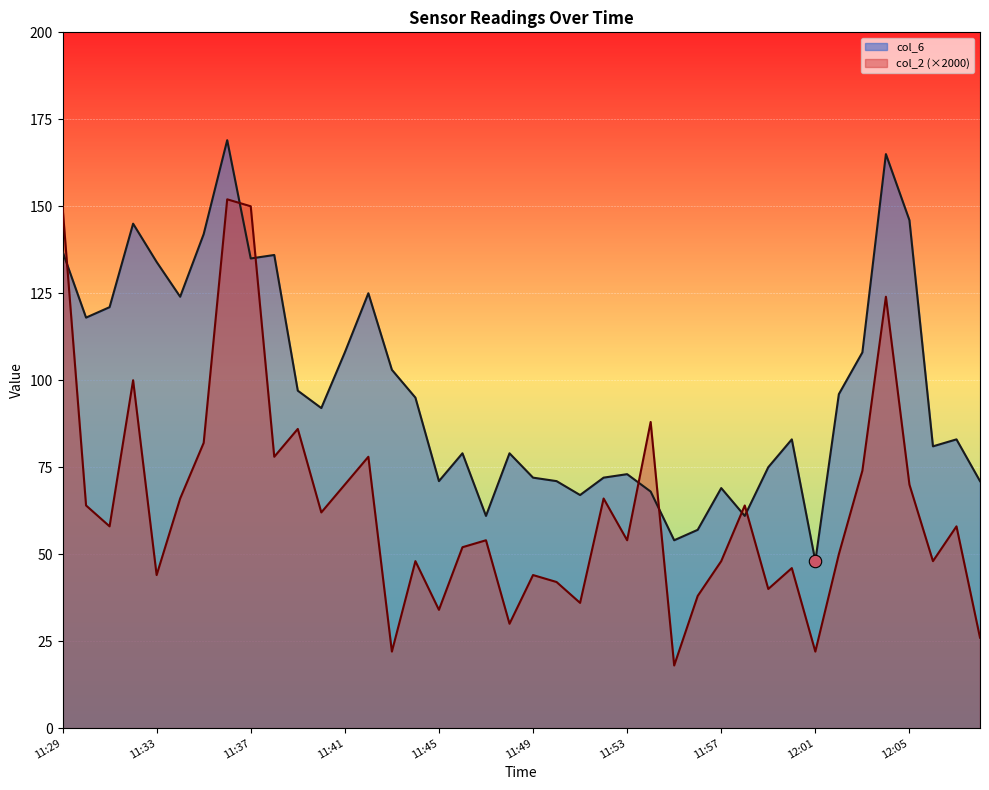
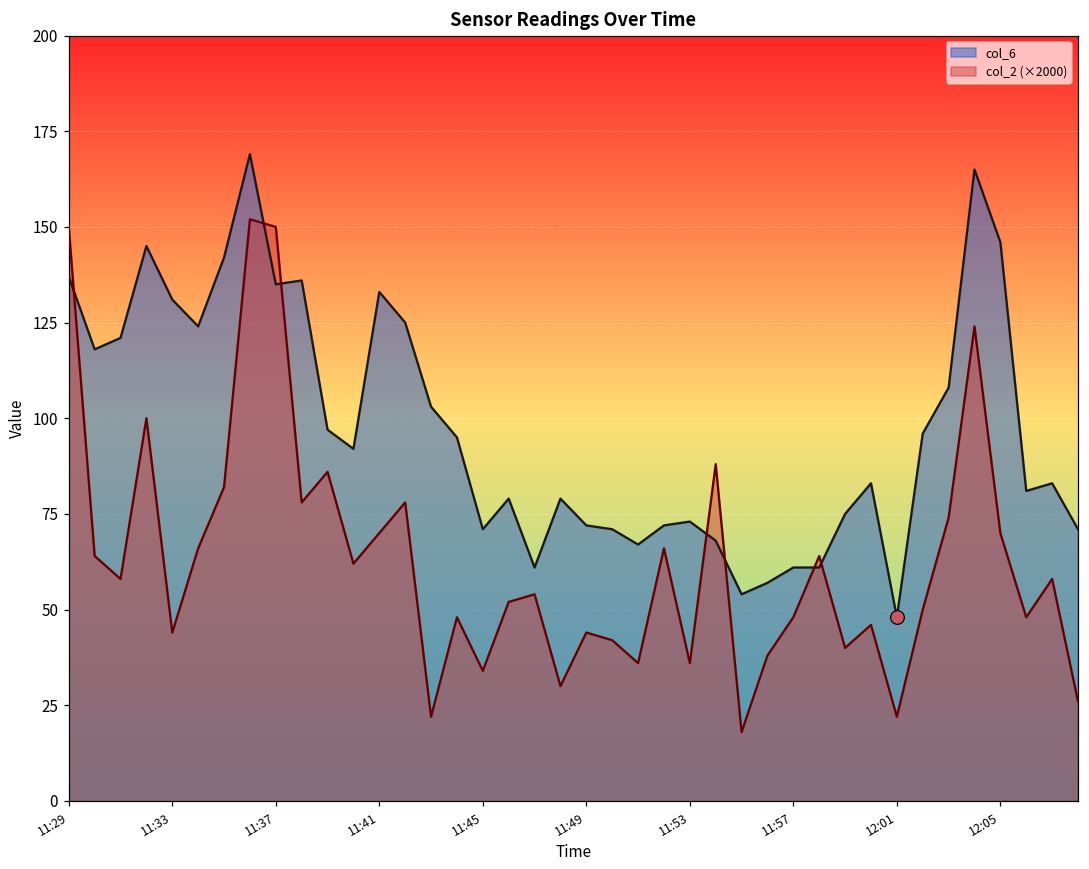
  {
    "col_6": {
      "11:29": 137,
-     "11:33": 134,
+     "11:33": 131,
      "11:37": 135,
-     "11:41": 108,
+     "11:41": 133,
      "11:45": 71,
      "11:49": 72,
      "11:53": 73,
-     "11:57": 69,
+     "11:57": 61,
      "12:05": 146
    },
    "col_2 (×2000)": {
      "11:29": 150,
      "11:33": 44,
      "11:37": 150,
      "11:41": 70,
      "11:45": 34,
      "11:49": 44,
-     "11:53": 54,
+     "11:53": 36,
      "11:57": 48,
      "12:01": 22,
      "12:05": 70
    }
  }
